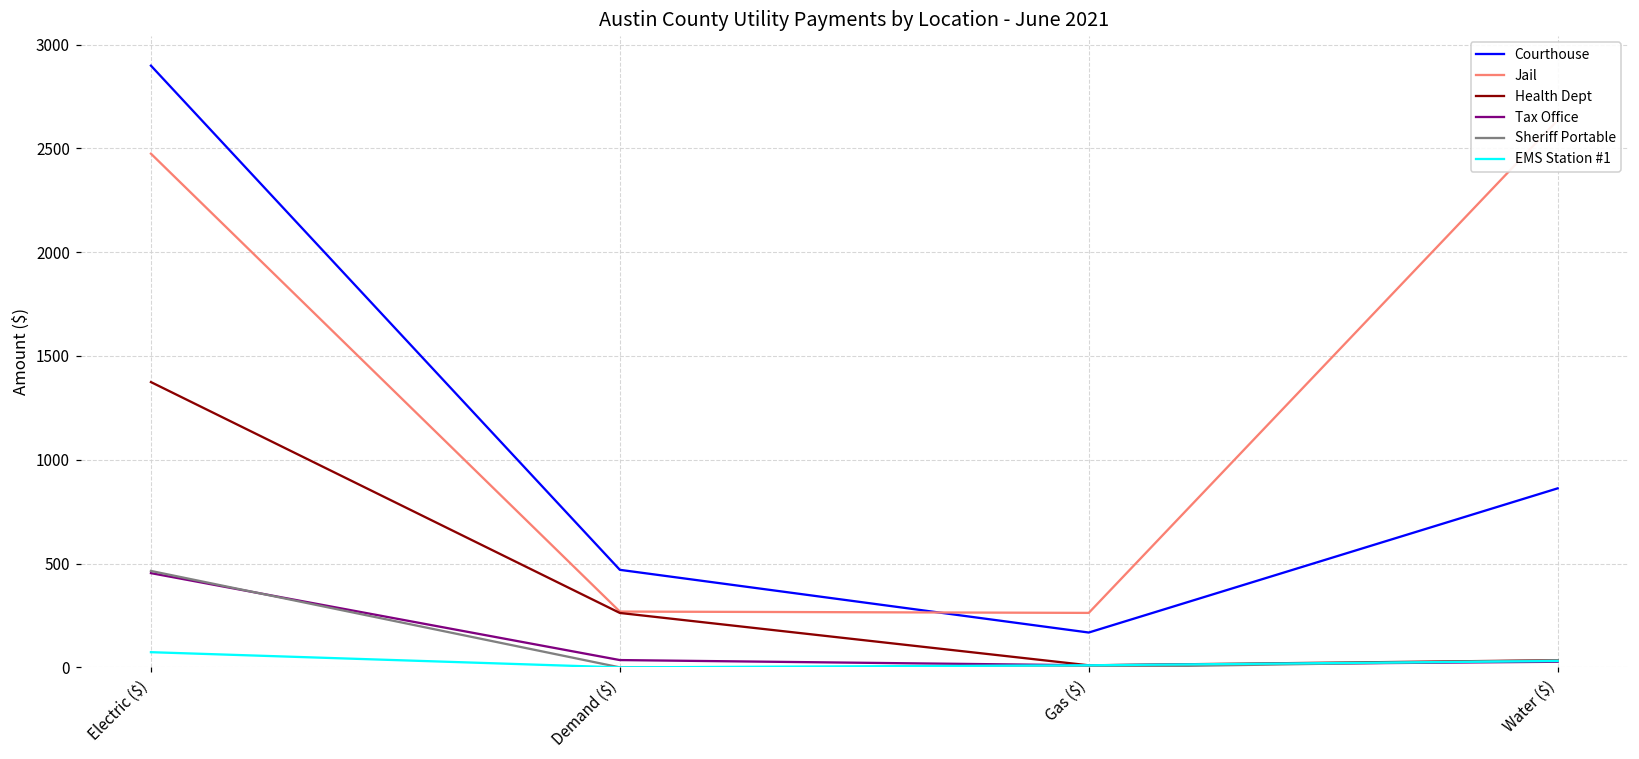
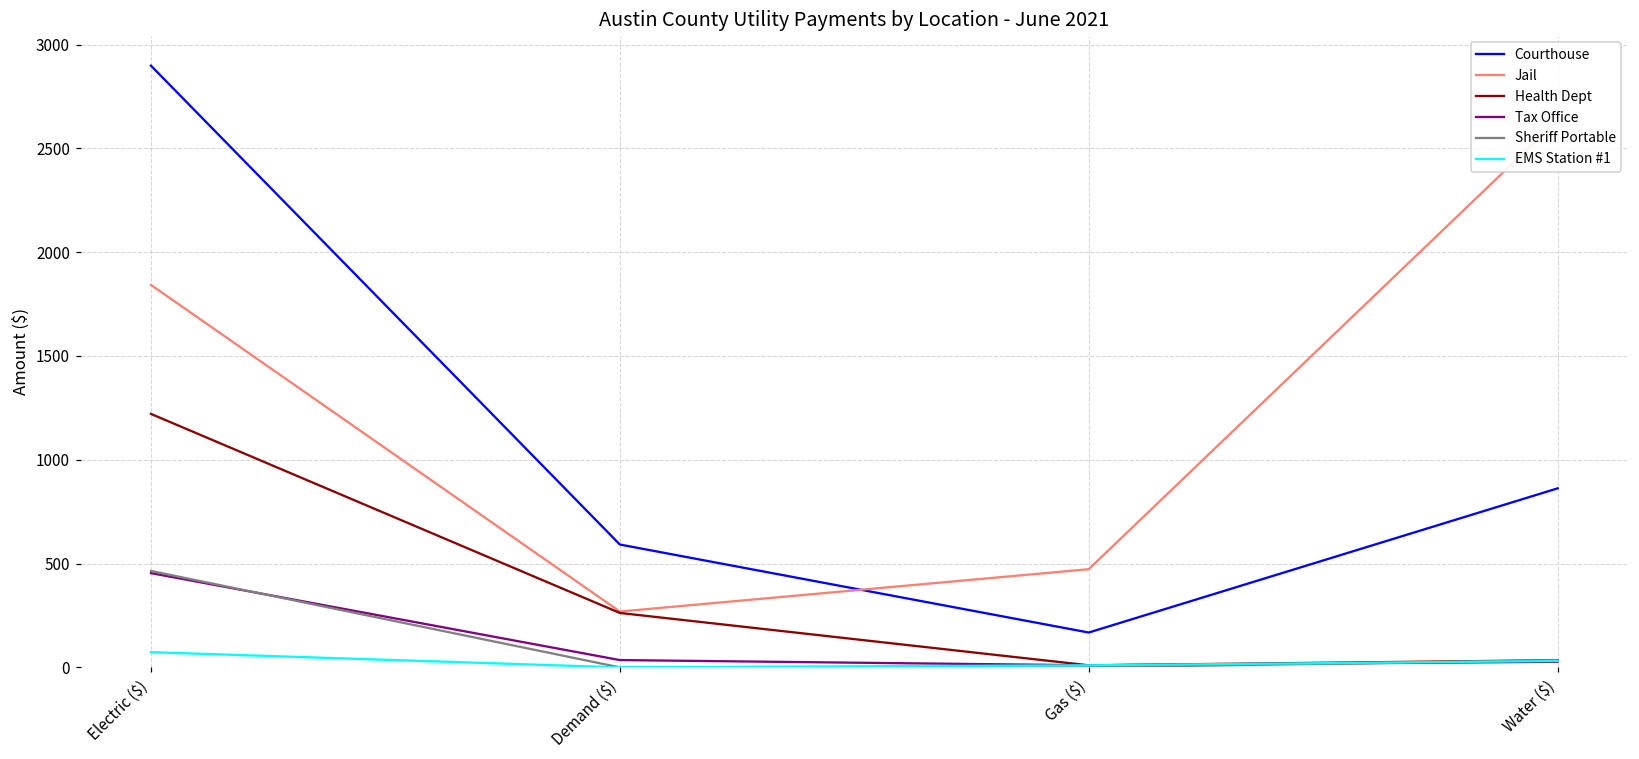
  {
    "Courthouse": {
      "Electric ($)": 2900,
-     "Demand ($)": 470,
+     "Demand ($)": 590,
      "Gas ($)": 170,
      "Water ($)": 860
    },
    "Jail": {
-     "Electric ($)": 2470,
-     "Gas ($)": 260
+     "Electric ($)": 1840,
+     "Gas ($)": 470
    },
    "Health Dept": {
-     "Electric ($)": 1370
+     "Electric ($)": 1220
    },
    "Tax Office": {
      "Demand ($)": 40
    },
    "EMS Station #1": {
      "Electric ($)": 70
    }
  }
